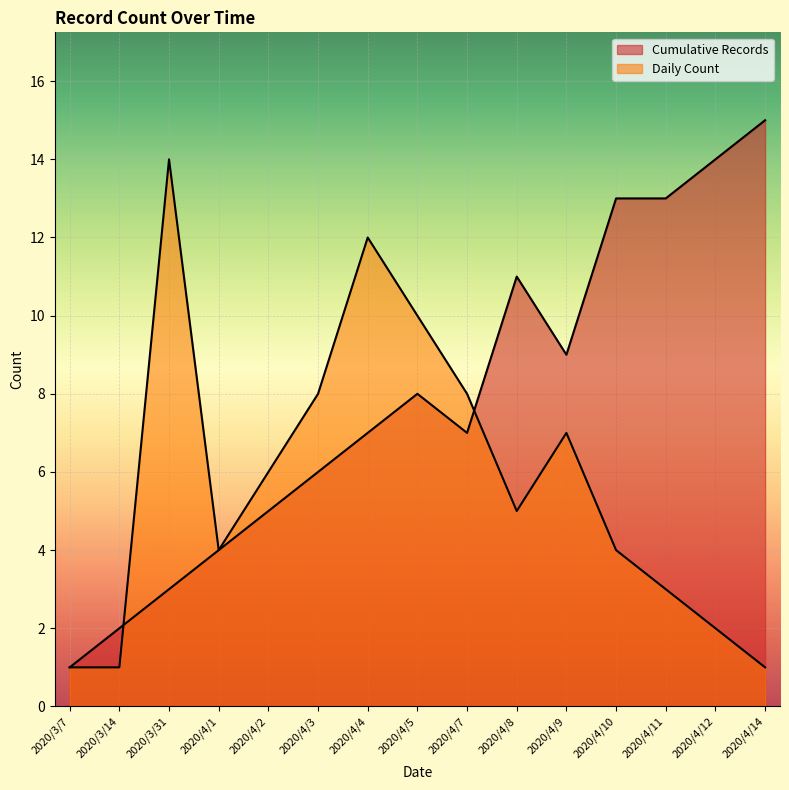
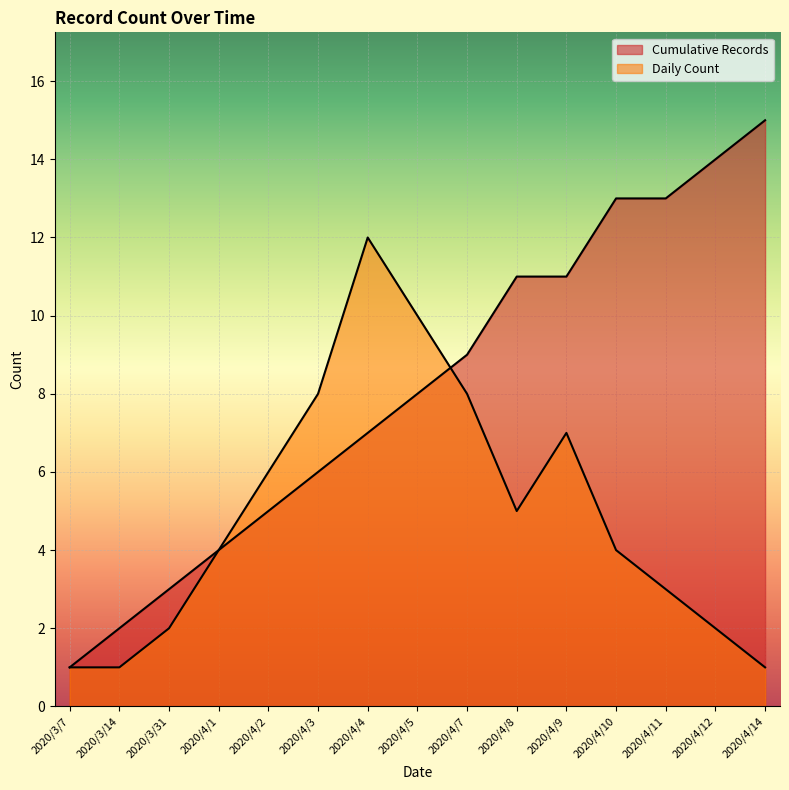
  {
    "Cumulative Records": {
      "2020/3/14": 2,
      "2020/3/31": 3,
      "2020/4/2": 5,
      "2020/4/3": 6,
      "2020/4/4": 7,
      "2020/4/5": 8,
-     "2020/4/7": 7,
+     "2020/4/7": 9,
      "2020/4/8": 11,
-     "2020/4/9": 9,
+     "2020/4/9": 11,
      "2020/4/10": 13,
      "2020/4/11": 13,
      "2020/4/12": 14,
      "2020/4/14": 15
    },
    "Daily Count": {
      "2020/3/14": 1,
-     "2020/3/31": 14,
+     "2020/3/31": 2,
      "2020/4/2": 6,
      "2020/4/3": 8,
      "2020/4/4": 12,
      "2020/4/5": 10,
      "2020/4/7": 8,
      "2020/4/8": 5,
      "2020/4/9": 7,
      "2020/4/10": 4,
      "2020/4/11": 3,
      "2020/4/12": 2,
      "2020/4/14": 1
    }
  }
